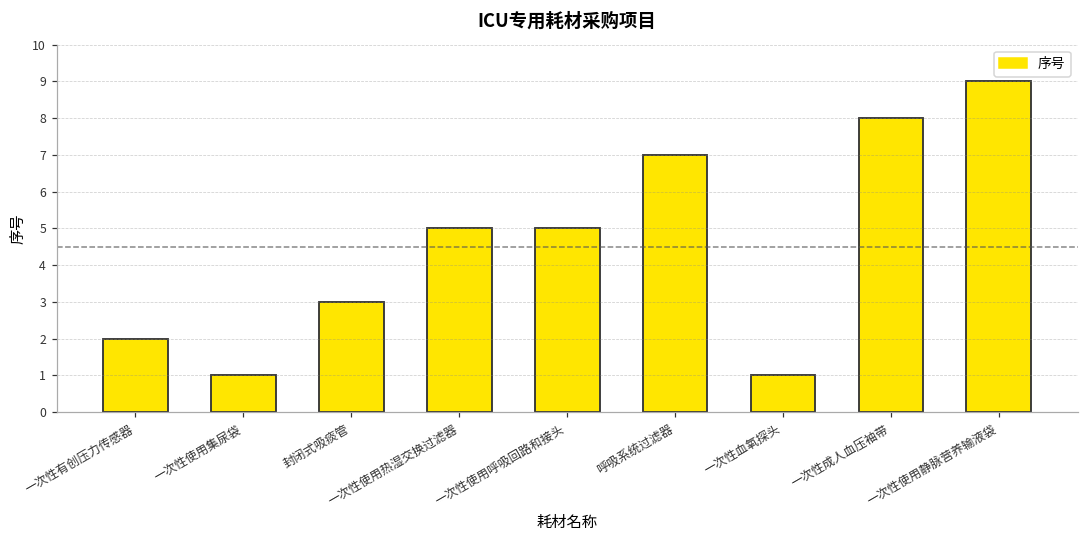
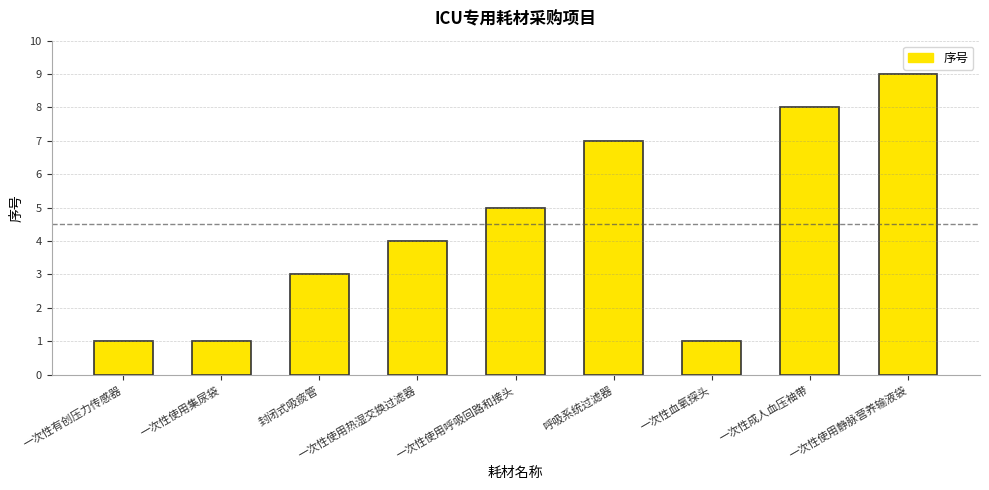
  {
-   "一次性有创压力传感器": 2,
+   "一次性有创压力传感器": 1,
    "一次性使用集尿袋": 1,
    "封闭式吸痰管": 3,
-   "一次性使用热湿交换过滤器": 5,
+   "一次性使用热湿交换过滤器": 4,
    "一次性使用呼吸回路和接头": 5,
    "呼吸系统过滤器": 7,
    "一次性血氧探头": 1,
    "一次性成人血压袖带": 8,
    "一次性使用静脉营养输液袋": 9
  }
